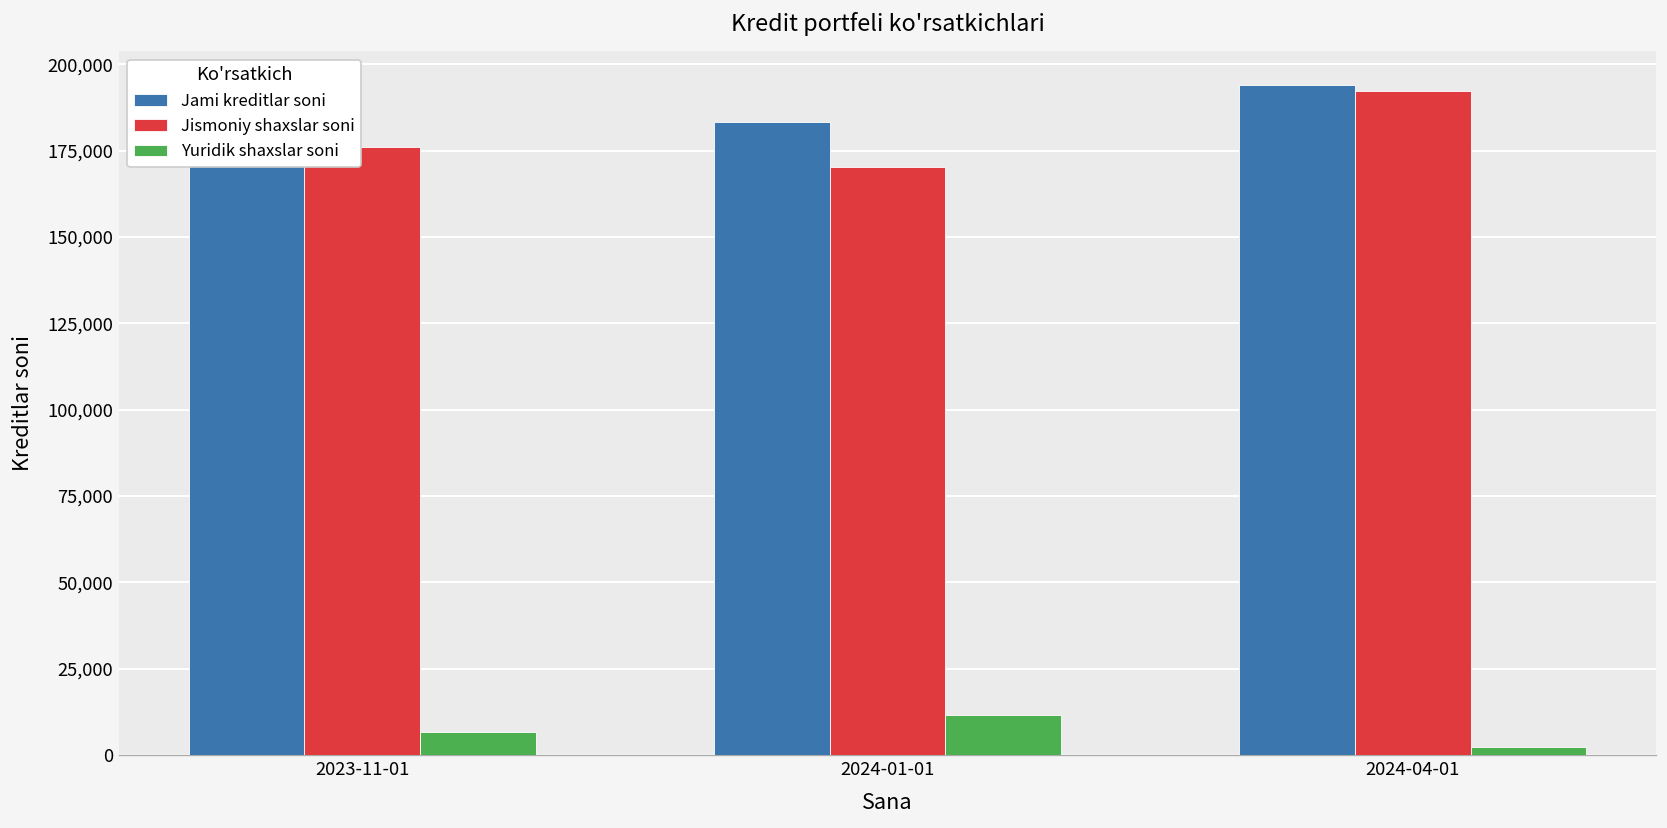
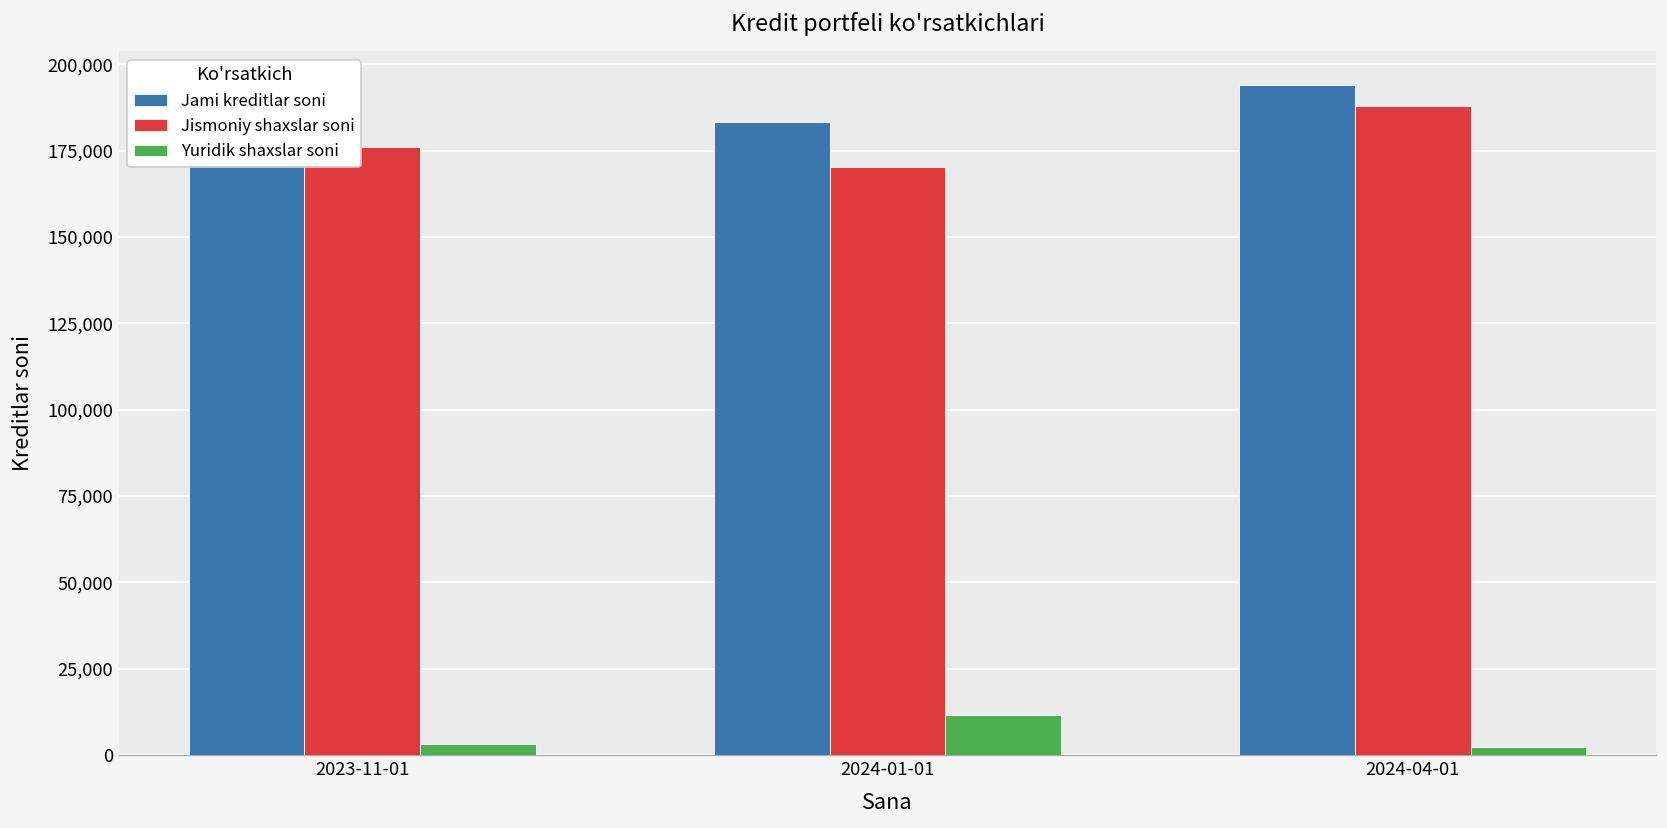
  {
    "Jami kreditlar soni": {
      "2024-01-01": "183,000",
      "2024-04-01": "194,000"
    },
    "Jismoniy shaxslar soni": {
      "2023-11-01": "176,000",
      "2024-01-01": "170,000",
-     "2024-04-01": "192,000"
+     "2024-04-01": "188,000"
    },
    "Yuridik shaxslar soni": {
-     "2023-11-01": "7,000",
+     "2023-11-01": "3,000",
      "2024-01-01": "11,000",
      "2024-04-01": "2,000"
    }
  }
